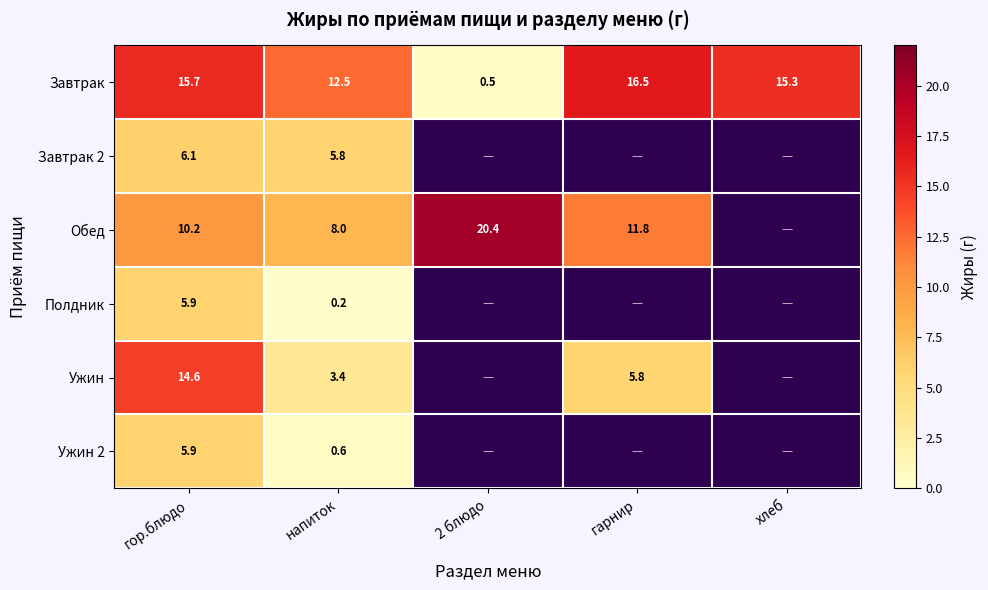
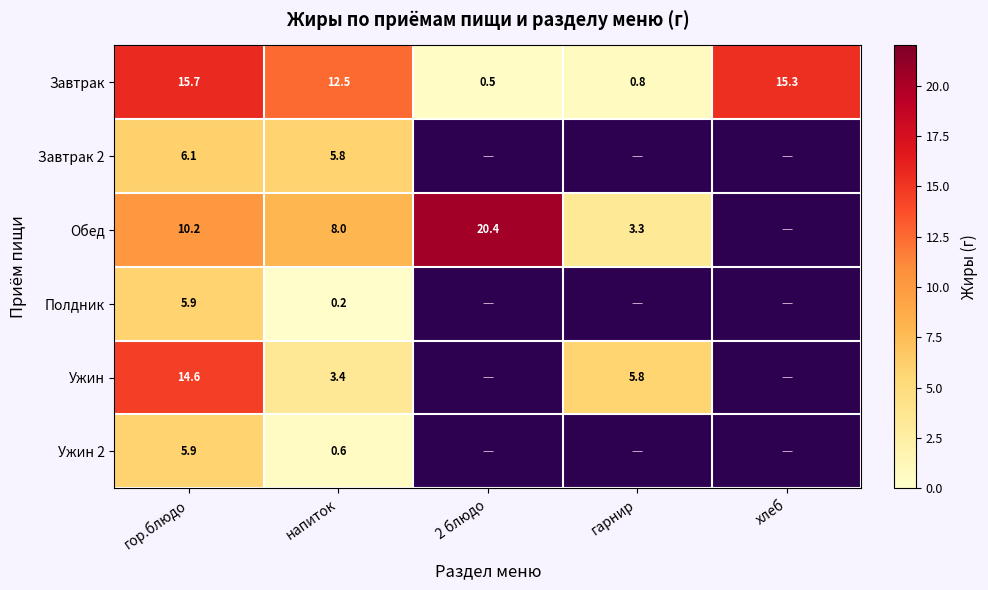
  {
    "Завтрак": {
      "гор.блюдо": 15.7,
      "напиток": 12.5,
      "2 блюдо": 0.5,
-     "гарнир": 16.5,
+     "гарнир": 0.8,
      "хлеб": 15.3
    },
    "Завтрак 2": {
      "гор.блюдо": 6.1,
      "напиток": 5.8
    },
    "Обед": {
      "гор.блюдо": 10.2,
      "напиток": 8.0,
      "2 блюдо": 20.4,
-     "гарнир": 11.8
+     "гарнир": 3.3
    },
    "Полдник": {
      "гор.блюдо": 5.9,
      "напиток": 0.2
    },
    "Ужин": {
      "гор.блюдо": 14.6,
      "напиток": 3.4,
      "гарнир": 5.8
    },
    "Ужин 2": {
      "гор.блюдо": 5.9,
      "напиток": 0.6
    }
  }
